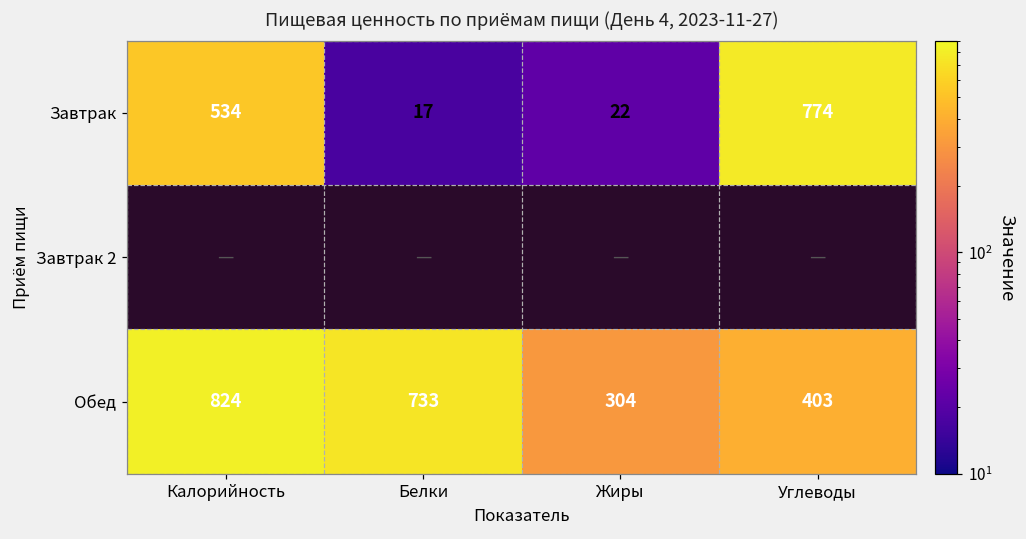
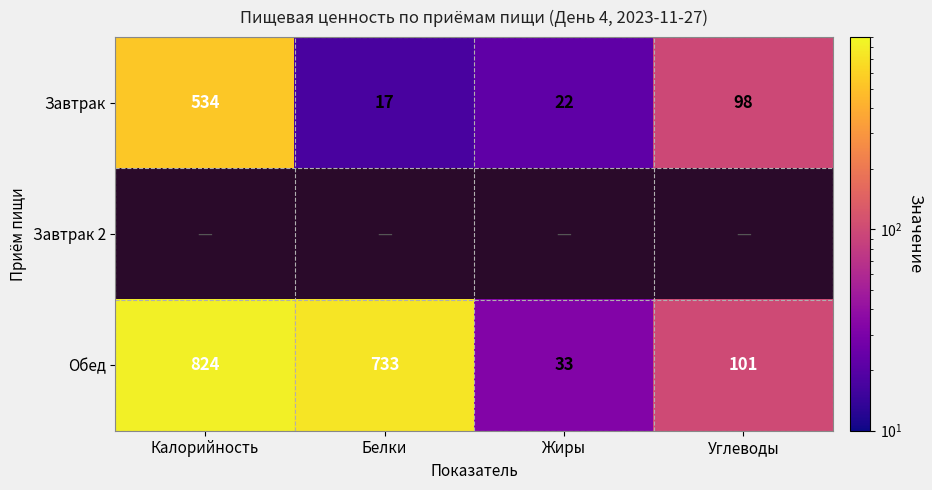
  {
    "Завтрак": {
      "Калорийность": 534,
      "Белки": 17,
      "Жиры": 22,
-     "Углеводы": 774
+     "Углеводы": 98
    },
    "Обед": {
      "Калорийность": 824,
      "Белки": 733,
-     "Жиры": 304,
-     "Углеводы": 403
+     "Жиры": 33,
+     "Углеводы": 101
    }
  }
